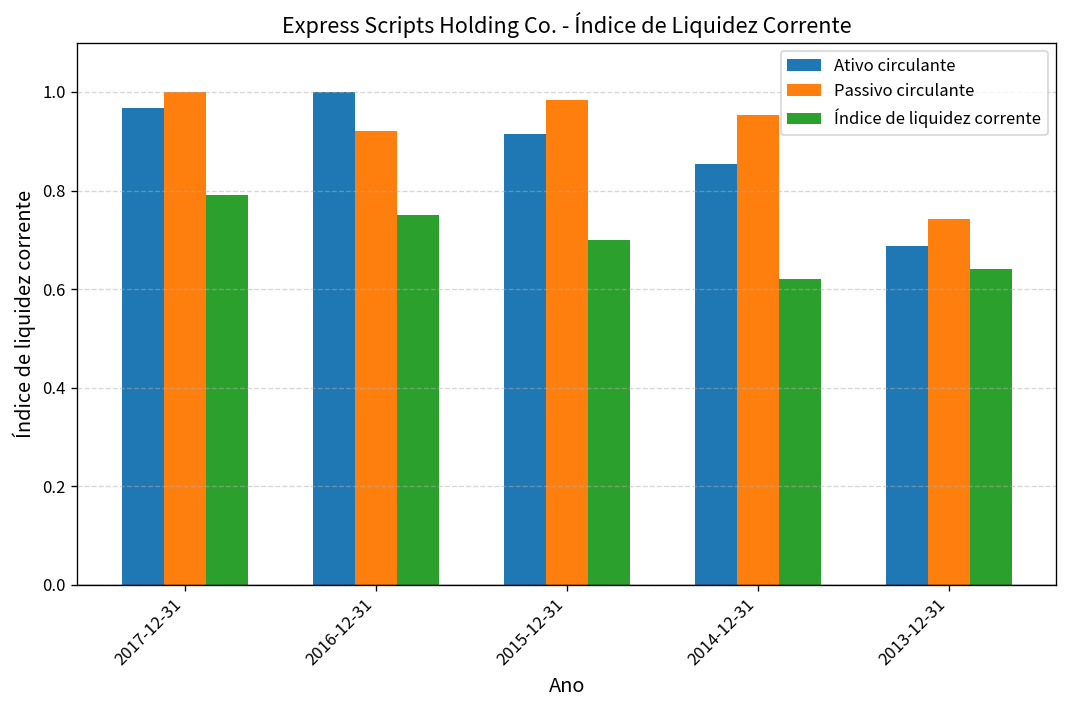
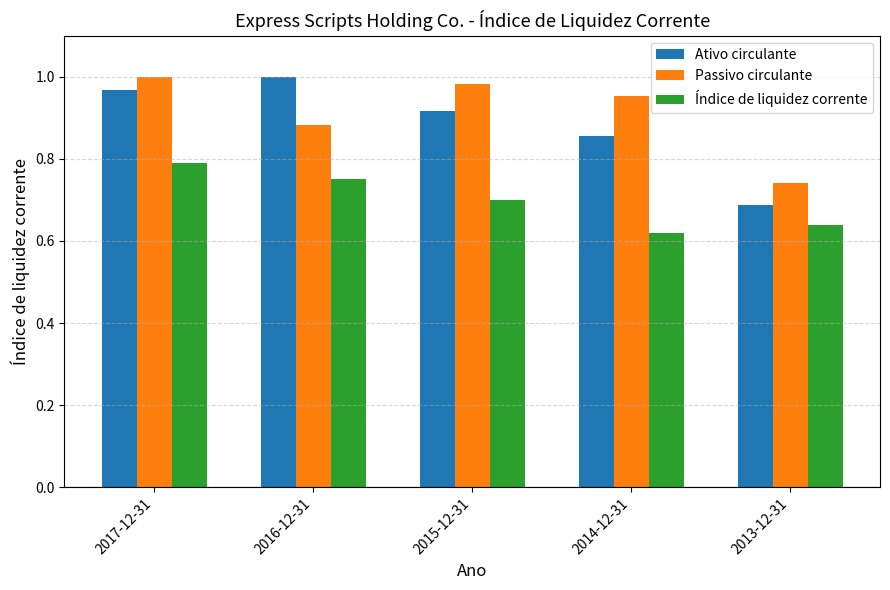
  {
    "Ativo circulante": {
      "2017-12-31": 0.97,
      "2016-12-31": 1.00,
      "2015-12-31": 0.92,
      "2014-12-31": 0.85,
      "2013-12-31": 0.69
    },
    "Passivo circulante": {
      "2017-12-31": 1.00,
-     "2016-12-31": 0.92,
+     "2016-12-31": 0.88,
      "2015-12-31": 0.98,
      "2014-12-31": 0.95,
      "2013-12-31": 0.74
    },
    "Índice de liquidez corrente": {
      "2017-12-31": 0.79,
      "2016-12-31": 0.75,
      "2015-12-31": 0.70,
      "2014-12-31": 0.62,
      "2013-12-31": 0.64
    }
  }
